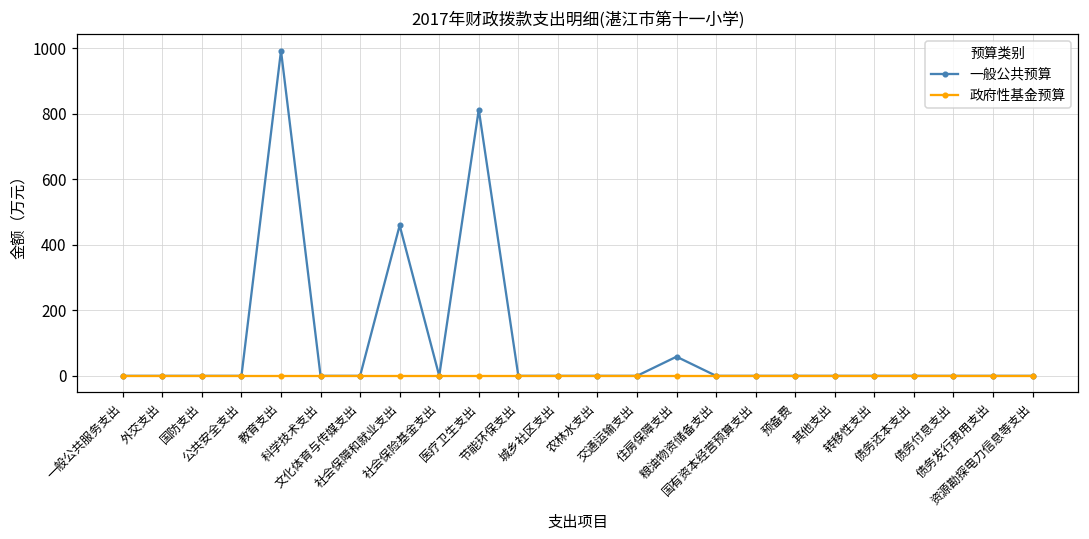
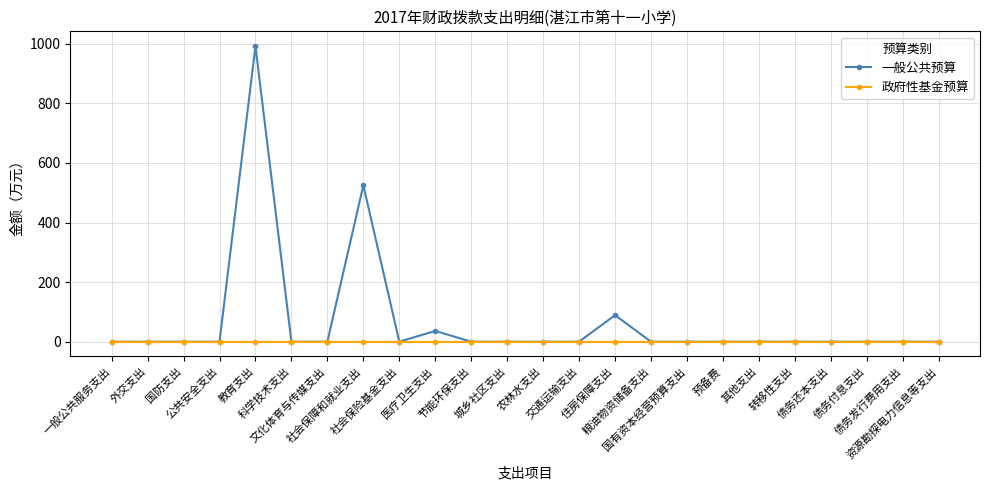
  {
    "一般公共预算": {
      "教育支出": 990,
-     "社会保障和就业支出": 460,
-     "医疗卫生支出": 810,
-     "住房保障支出": 60
+     "社会保障和就业支出": 530,
+     "医疗卫生支出": 40,
+     "住房保障支出": 90
    },
    "政府性基金预算": {
      "教育支出": 0,
      "社会保障和就业支出": 0,
      "医疗卫生支出": 0,
      "住房保障支出": 0
    }
  }
